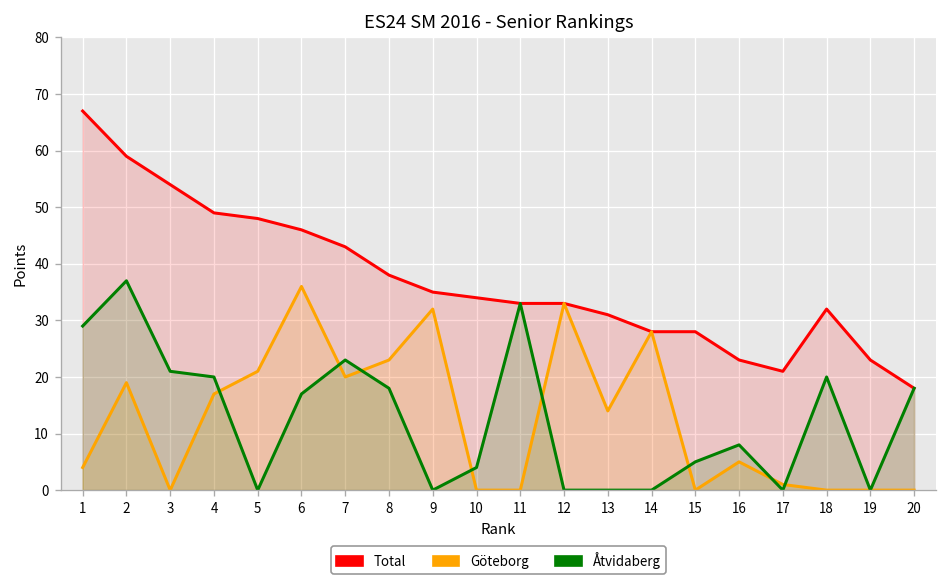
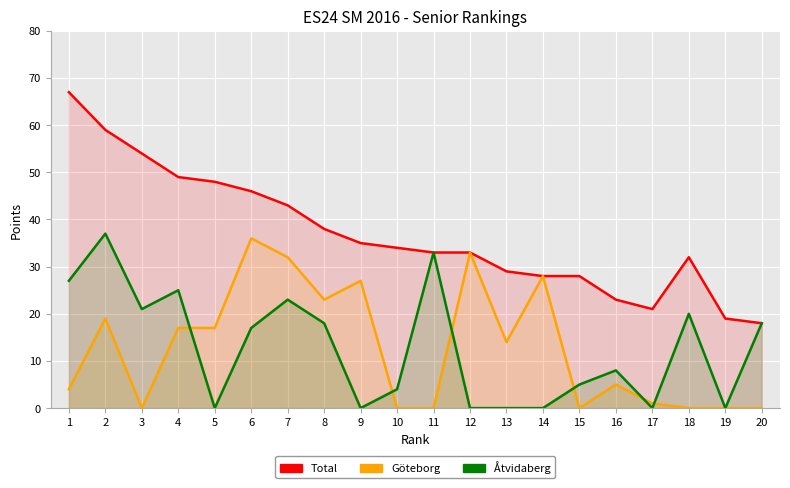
  {
    "Total": {
      "1": 67,
      "2": 59,
      "3": 54,
      "4": 49,
      "5": 48,
      "6": 46,
      "7": 43,
      "8": 38,
      "9": 35,
      "10": 34,
-     "13": 31,
+     "13": 29,
      "15": 28,
      "16": 23,
      "17": 21,
      "18": 32,
-     "19": 23
+     "19": 19
    },
    "Göteborg": {
      "1": 4,
      "2": 19,
      "3": 0,
      "4": 17,
-     "5": 21,
+     "5": 17,
      "6": 36,
-     "7": 20,
+     "7": 32,
      "8": 23,
-     "9": 32,
+     "9": 27,
      "10": 0,
      "11": 0,
      "13": 14,
      "15": 0,
      "16": 5,
      "17": 1,
      "18": 0,
      "20": 0
    },
    "Åtvidaberg": {
-     "1": 29,
+     "1": 27,
      "2": 37,
      "3": 21,
-     "4": 20,
+     "4": 25,
      "5": 0,
      "6": 17,
      "7": 23,
      "8": 18,
      "9": 0,
      "10": 4,
      "12": 0,
      "13": 0,
      "14": 0,
      "15": 5,
      "16": 8,
      "17": 0,
      "18": 20
    }
  }
